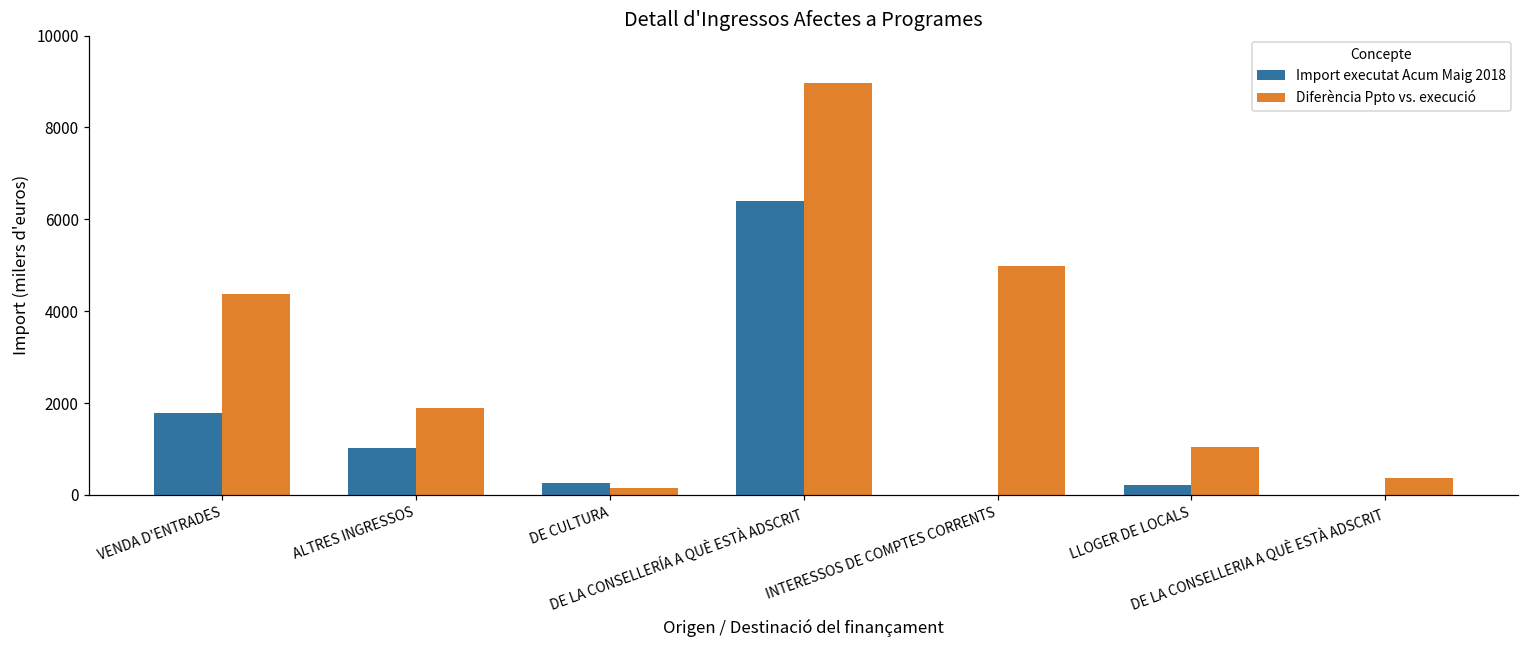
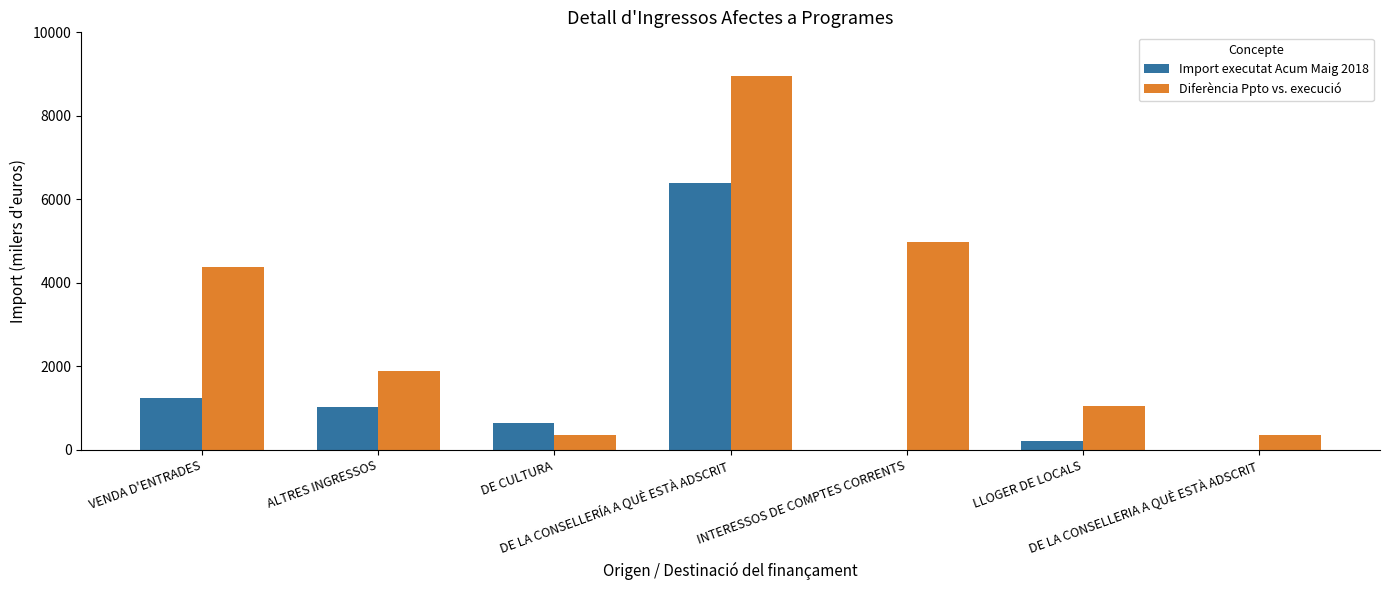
  {
    "Import executat Acum Maig 2018": {
-     "VENDA D'ENTRADES": 1800,
+     "VENDA D'ENTRADES": 1300,
      "ALTRES INGRESSOS": 1000,
-     "DE CULTURA": 300,
+     "DE CULTURA": 600,
      "DE LA CONSELLERÍA A QUÈ ESTÀ ADSCRIT": 6400,
      "LLOGER DE LOCALS": 200,
      "DE LA CONSELLERIA A QUÈ ESTÀ ADSCRIT": 0
    },
    "Diferència Ppto vs. execució": {
      "VENDA D'ENTRADES": 4400,
      "ALTRES INGRESSOS": 1900,
-     "DE CULTURA": 100,
+     "DE CULTURA": 400,
      "DE LA CONSELLERÍA A QUÈ ESTÀ ADSCRIT": 9000,
      "INTERESSOS DE COMPTES CORRENTS": 5000,
      "LLOGER DE LOCALS": 1000,
      "DE LA CONSELLERIA A QUÈ ESTÀ ADSCRIT": 400
    }
  }
